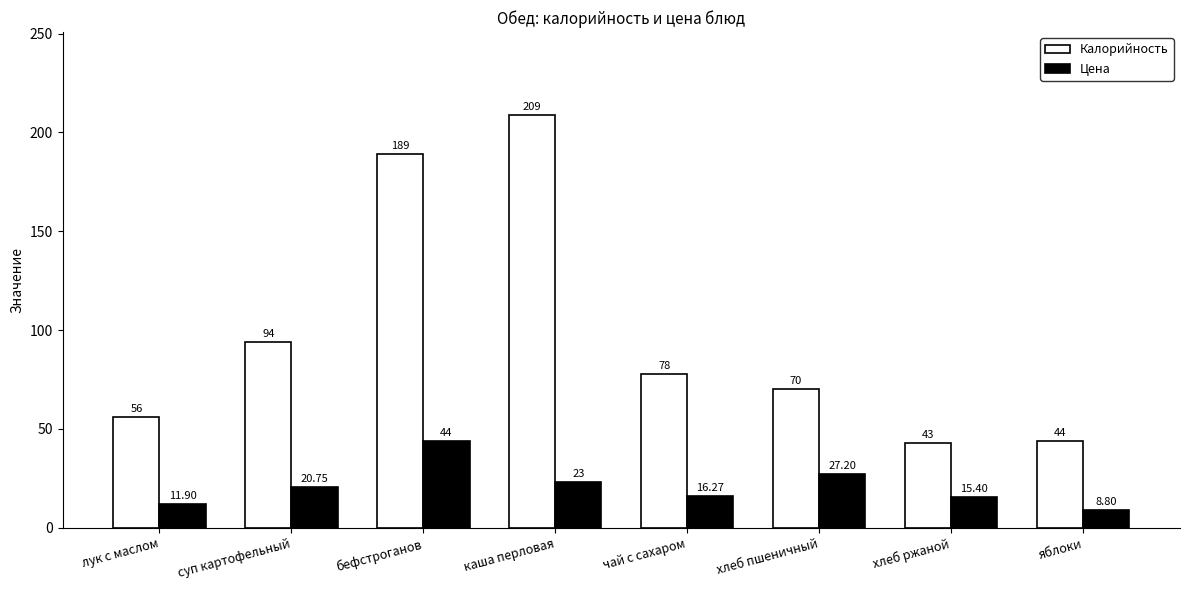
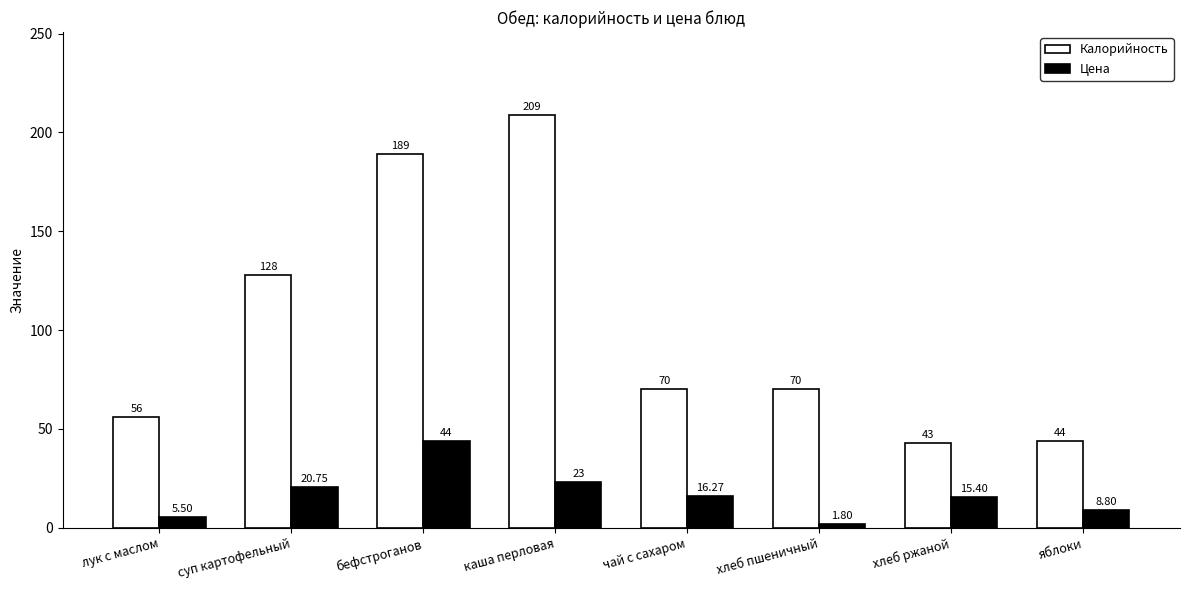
  {
    "Калорийность": {
      "лук с маслом": 56,
-     "суп картофельный": 94,
+     "суп картофельный": 128,
      "бефстроганов": 189,
      "каша перловая": 209,
-     "чай с сахаром": 78,
+     "чай с сахаром": 70,
      "хлеб пшеничный": 70,
      "хлеб ржаной": 43,
      "яблоки": 44
    },
    "Цена": {
-     "лук с маслом": 11.90,
+     "лук с маслом": 5.50,
      "суп картофельный": 20.75,
      "бефстроганов": 44,
      "каша перловая": 23,
      "чай с сахаром": 16.27,
-     "хлеб пшеничный": 27.20,
+     "хлеб пшеничный": 1.80,
      "хлеб ржаной": 15.40,
      "яблоки": 8.80
    }
  }
